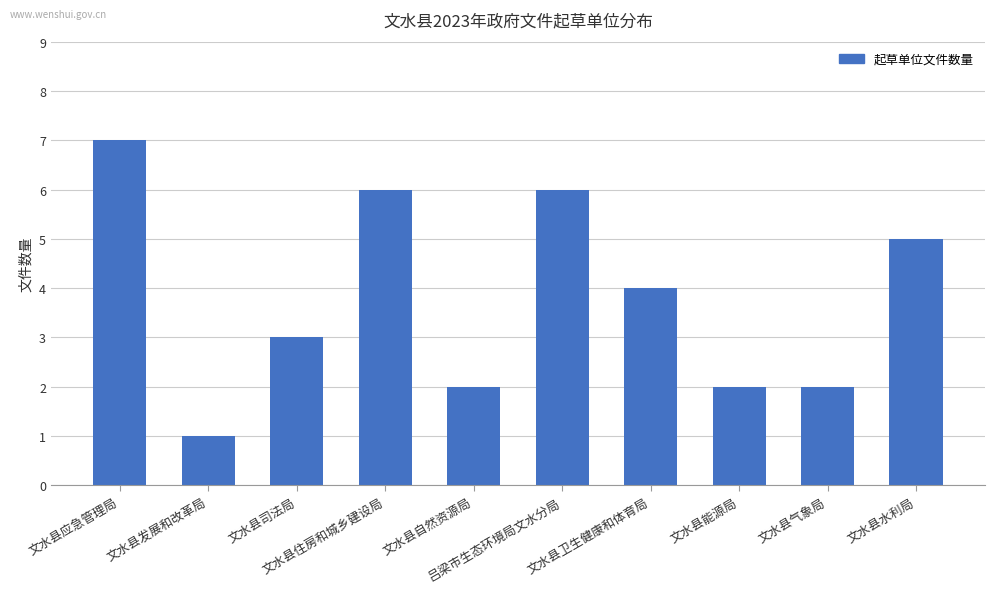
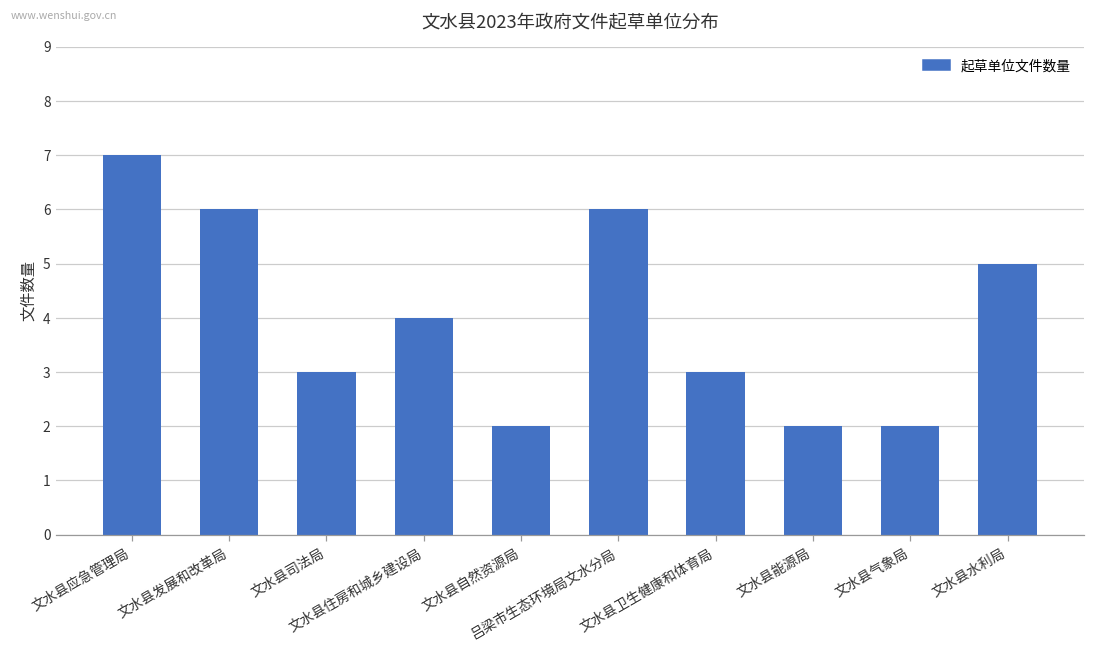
  {
    "文水县应急管理局": 7,
-   "文水县发展和改革局": 1,
+   "文水县发展和改革局": 6,
    "文水县司法局": 3,
-   "文水县住房和城乡建设局": 6,
+   "文水县住房和城乡建设局": 4,
    "文水县自然资源局": 2,
    "吕梁市生态环境局文水分局": 6,
-   "文水县卫生健康和体育局": 4,
+   "文水县卫生健康和体育局": 3,
    "文水县能源局": 2,
    "文水县气象局": 2,
    "文水县水利局": 5
  }
